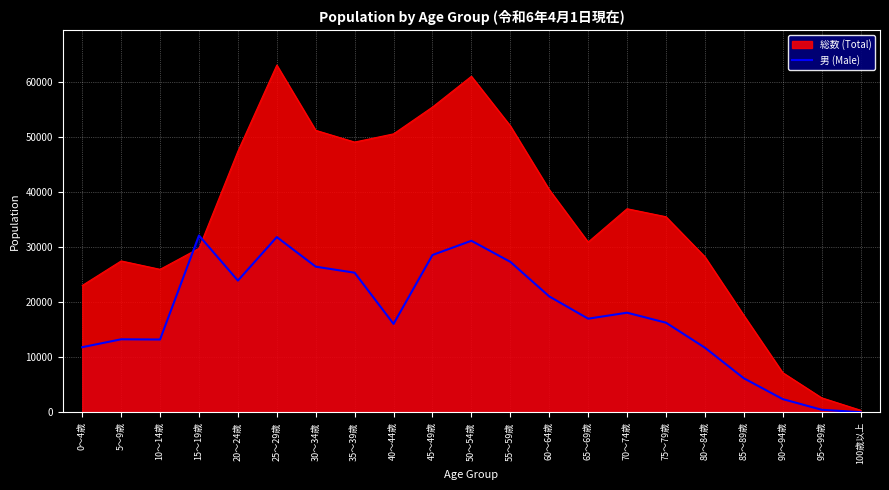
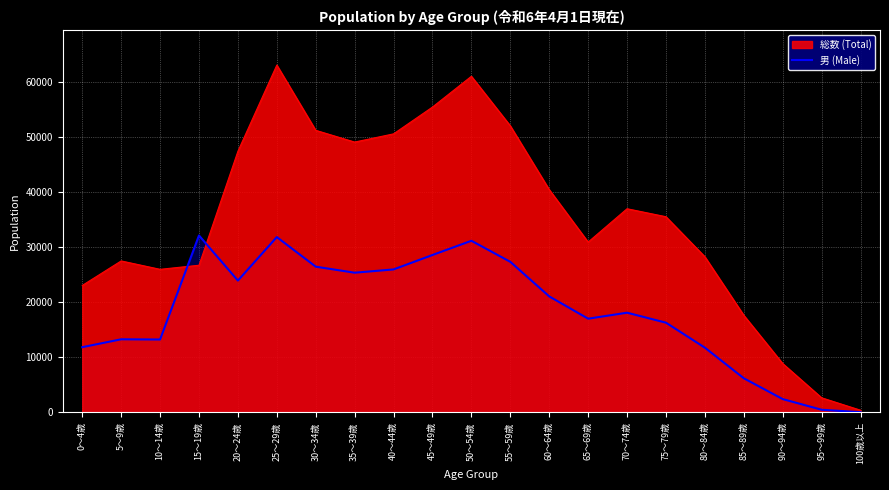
  {
    "総数 (Total)": {
      "0～4歳": 23000,
      "5～9歳": 28000,
      "10～14歳": 26000,
-     "15～19歳": 30000,
+     "15～19歳": 27000,
      "20～24歳": 47000,
      "25～29歳": 63000,
      "30～34歳": 51000,
      "35～39歳": 49000,
      "40～44歳": 51000,
      "45～49歳": 55000,
      "50～54歳": 61000,
      "55～59歳": 52000,
      "60～64歳": 41000,
      "65～69歳": 31000,
      "70～74歳": 37000,
      "75～79歳": 36000,
      "80～84歳": 28000,
      "85～89歳": 18000,
-     "90～94歳": 7000,
+     "90～94歳": 9000,
      "95～99歳": 3000
    },
    "男 (Male)": {
      "0～4歳": 12000,
      "5～9歳": 13000,
      "10～14歳": 13000,
      "15～19歳": 32000,
      "20～24歳": 24000,
      "25～29歳": 32000,
      "30～34歳": 26000,
      "35～39歳": 25000,
-     "40～44歳": 16000,
+     "40～44歳": 26000,
      "45～49歳": 29000,
      "50～54歳": 31000,
      "55～59歳": 27000,
      "60～64歳": 21000,
      "65～69歳": 17000,
      "70～74歳": 18000,
      "75～79歳": 16000,
      "80～84歳": 12000,
      "85～89歳": 6000,
      "90～94歳": 2000,
      "95～99歳": 0
    }
  }
